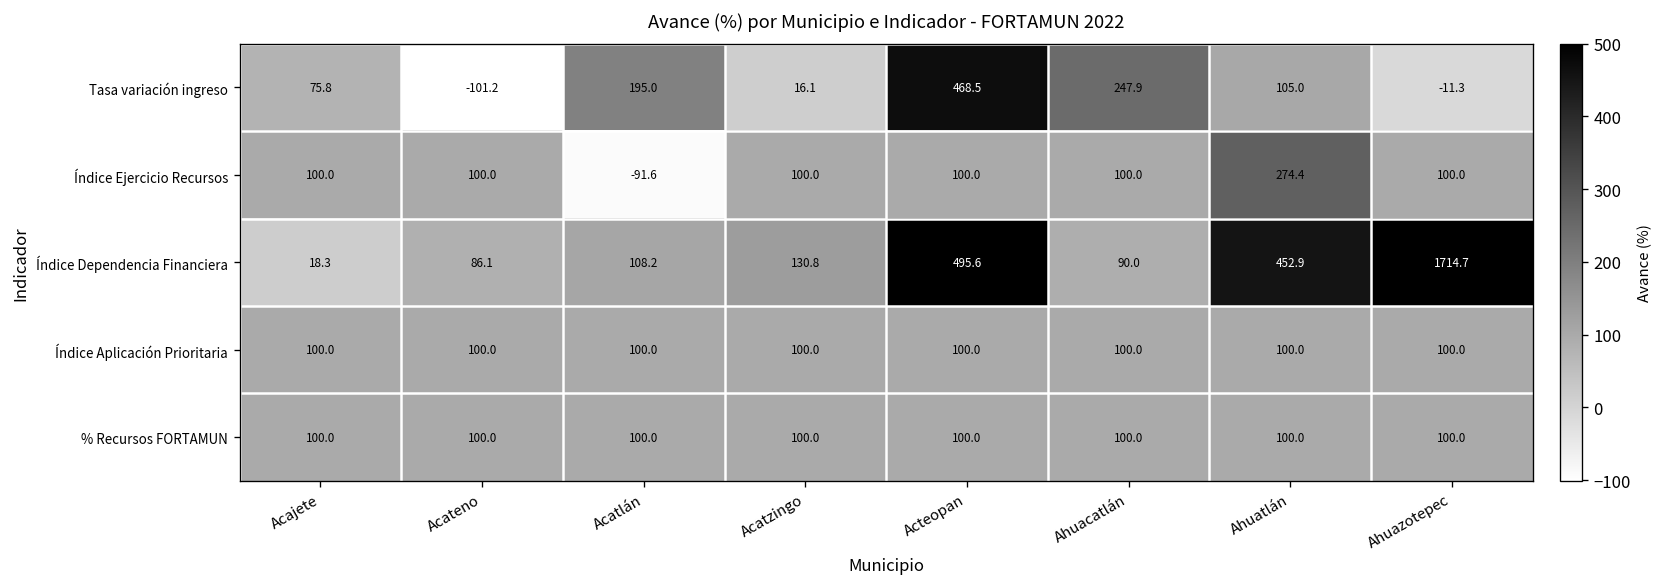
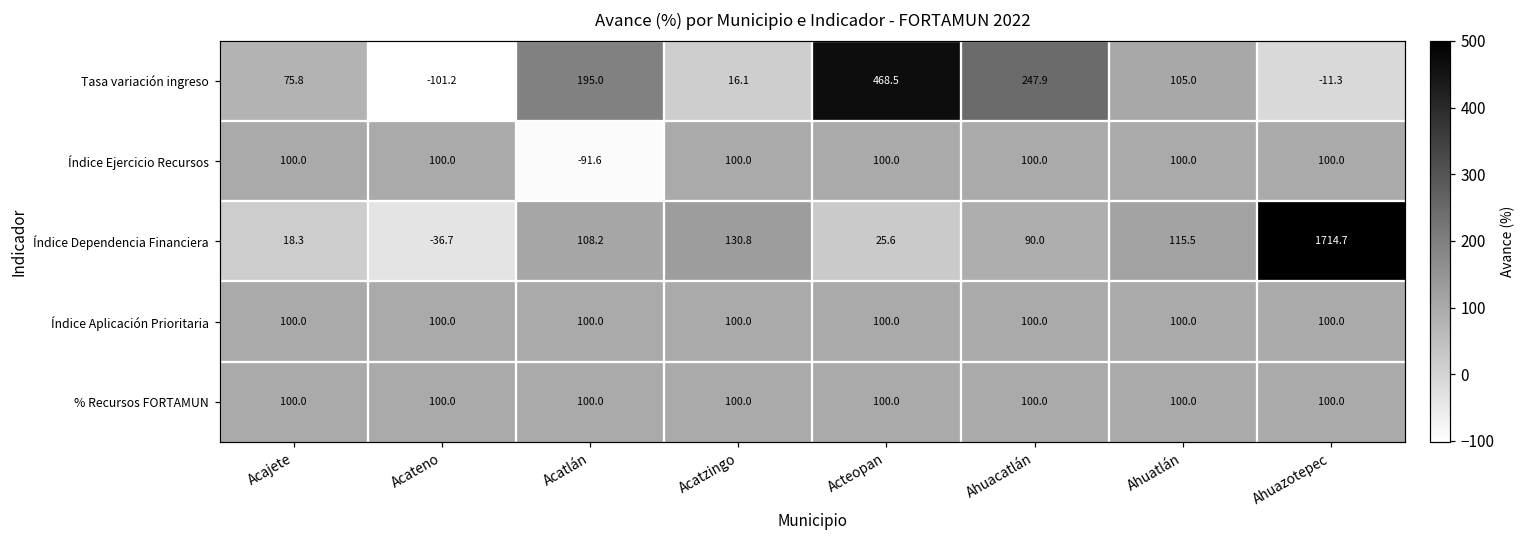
  {
    "Tasa variación ingreso": {
      "Acajete": 75.8,
      "Acateno": -101.2,
      "Acatlán": 195.0,
      "Acatzingo": 16.1,
      "Acteopan": 468.5,
      "Ahuacatlán": 247.9,
      "Ahuatlán": 105.0,
      "Ahuazotepec": -11.3
    },
    "Índice Ejercicio Recursos": {
      "Acajete": 100.0,
      "Acateno": 100.0,
      "Acatlán": -91.6,
      "Acatzingo": 100.0,
      "Acteopan": 100.0,
      "Ahuacatlán": 100.0,
-     "Ahuatlán": 274.4,
+     "Ahuatlán": 100.0,
      "Ahuazotepec": 100.0
    },
    "Índice Dependencia Financiera": {
      "Acajete": 18.3,
-     "Acateno": 86.1,
+     "Acateno": -36.7,
      "Acatlán": 108.2,
      "Acatzingo": 130.8,
-     "Acteopan": 495.6,
+     "Acteopan": 25.6,
      "Ahuacatlán": 90.0,
-     "Ahuatlán": 452.9,
+     "Ahuatlán": 115.5,
      "Ahuazotepec": 1714.7
    },
    "Índice Aplicación Prioritaria": {
      "Acajete": 100.0,
      "Acateno": 100.0,
      "Acatlán": 100.0,
      "Acatzingo": 100.0,
      "Acteopan": 100.0,
      "Ahuacatlán": 100.0,
      "Ahuatlán": 100.0,
      "Ahuazotepec": 100.0
    },
    "% Recursos FORTAMUN": {
      "Acajete": 100.0,
      "Acateno": 100.0,
      "Acatlán": 100.0,
      "Acatzingo": 100.0,
      "Acteopan": 100.0,
      "Ahuacatlán": 100.0,
      "Ahuatlán": 100.0,
      "Ahuazotepec": 100.0
    }
  }
